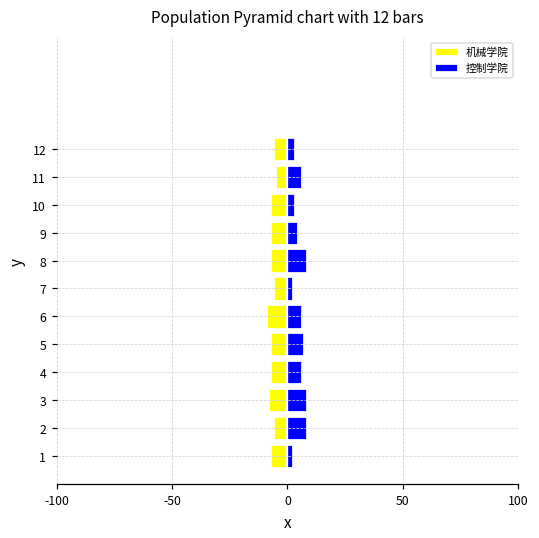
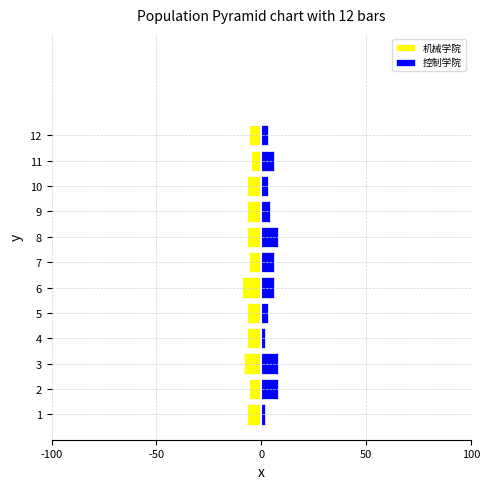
  {
    "机械学院": {
      "12": -6,
      "11": -5,
      "10": -7,
      "9": -7,
      "8": -7,
      "7": -6,
      "6": -9,
      "5": -7,
      "4": -7,
      "3": -8,
      "2": -6,
      "1": -7
    },
    "控制学院": {
      "12": 3,
      "11": 6,
      "10": 3,
      "9": 4,
      "8": 8,
-     "7": 2,
+     "7": 6,
      "6": 6,
-     "5": 7,
-     "4": 6,
+     "5": 3,
+     "4": 2,
      "3": 8,
      "2": 8,
      "1": 2
    }
  }
